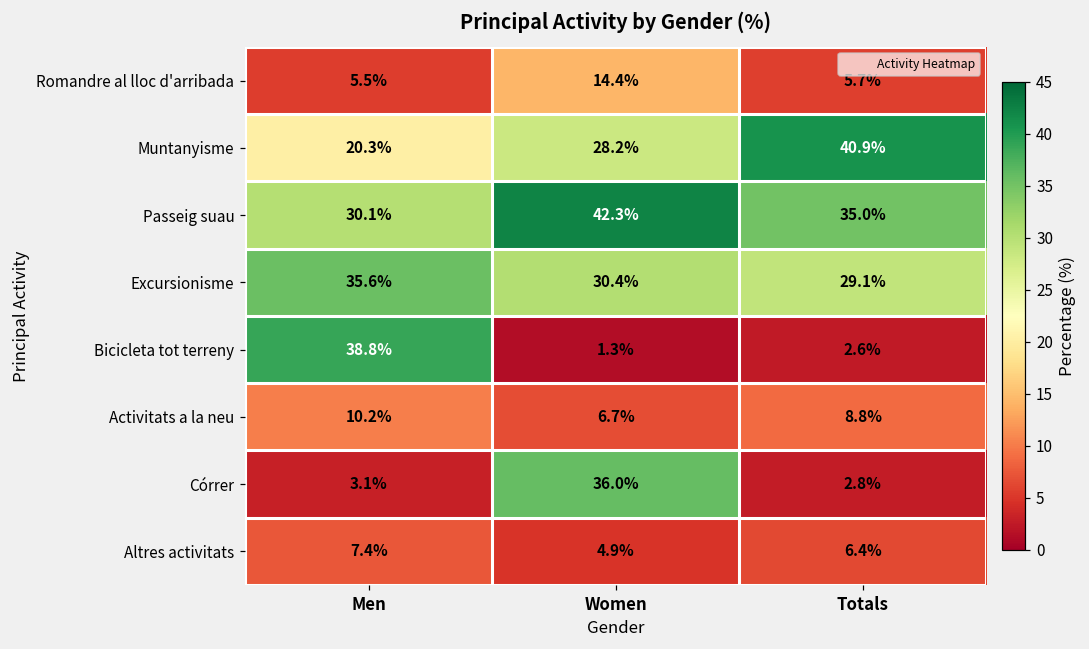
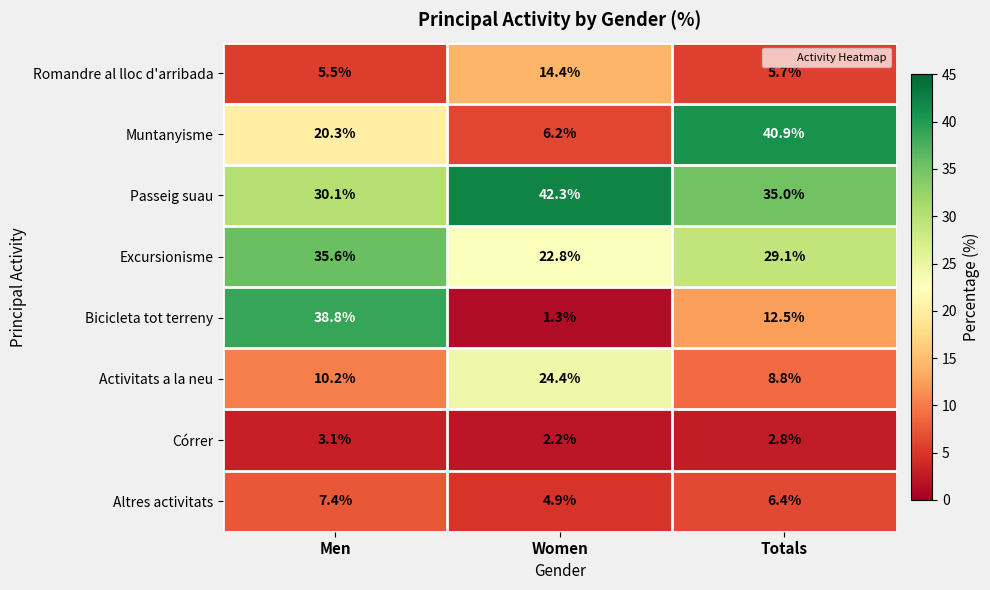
  {
    "Romandre al lloc d'arribada": {
      "Men": "5.5%",
      "Women": "14.4%"
    },
    "Muntanyisme": {
      "Men": "20.3%",
-     "Women": "28.2%",
+     "Women": "6.2%",
      "Totals": "40.9%"
    },
    "Passeig suau": {
      "Men": "30.1%",
      "Women": "42.3%",
      "Totals": "35.0%"
    },
    "Excursionisme": {
      "Men": "35.6%",
-     "Women": "30.4%",
+     "Women": "22.8%",
      "Totals": "29.1%"
    },
    "Bicicleta tot terreny": {
      "Men": "38.8%",
      "Women": "1.3%",
-     "Totals": "2.6%"
+     "Totals": "12.5%"
    },
    "Activitats a la neu": {
      "Men": "10.2%",
-     "Women": "6.7%",
+     "Women": "24.4%",
      "Totals": "8.8%"
    },
    "Córrer": {
      "Men": "3.1%",
-     "Women": "36.0%",
+     "Women": "2.2%",
      "Totals": "2.8%"
    },
    "Altres activitats": {
      "Men": "7.4%",
      "Women": "4.9%",
      "Totals": "6.4%"
    }
  }
